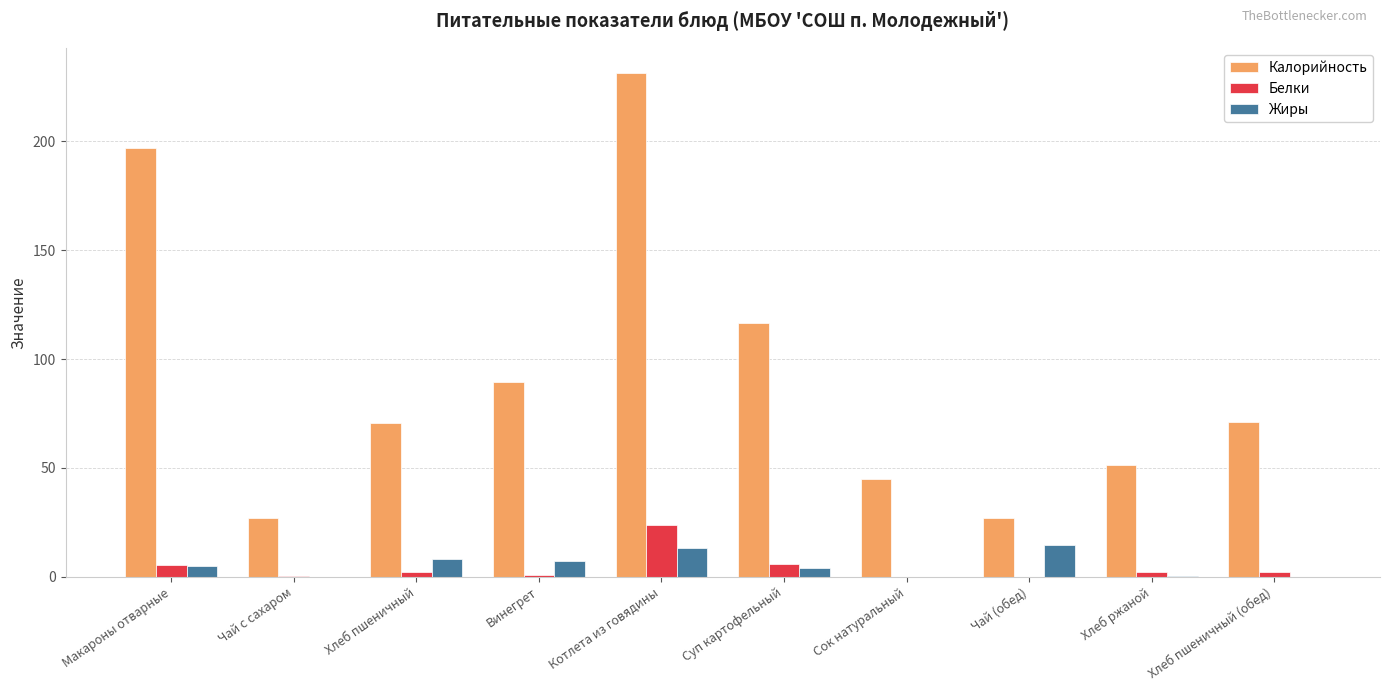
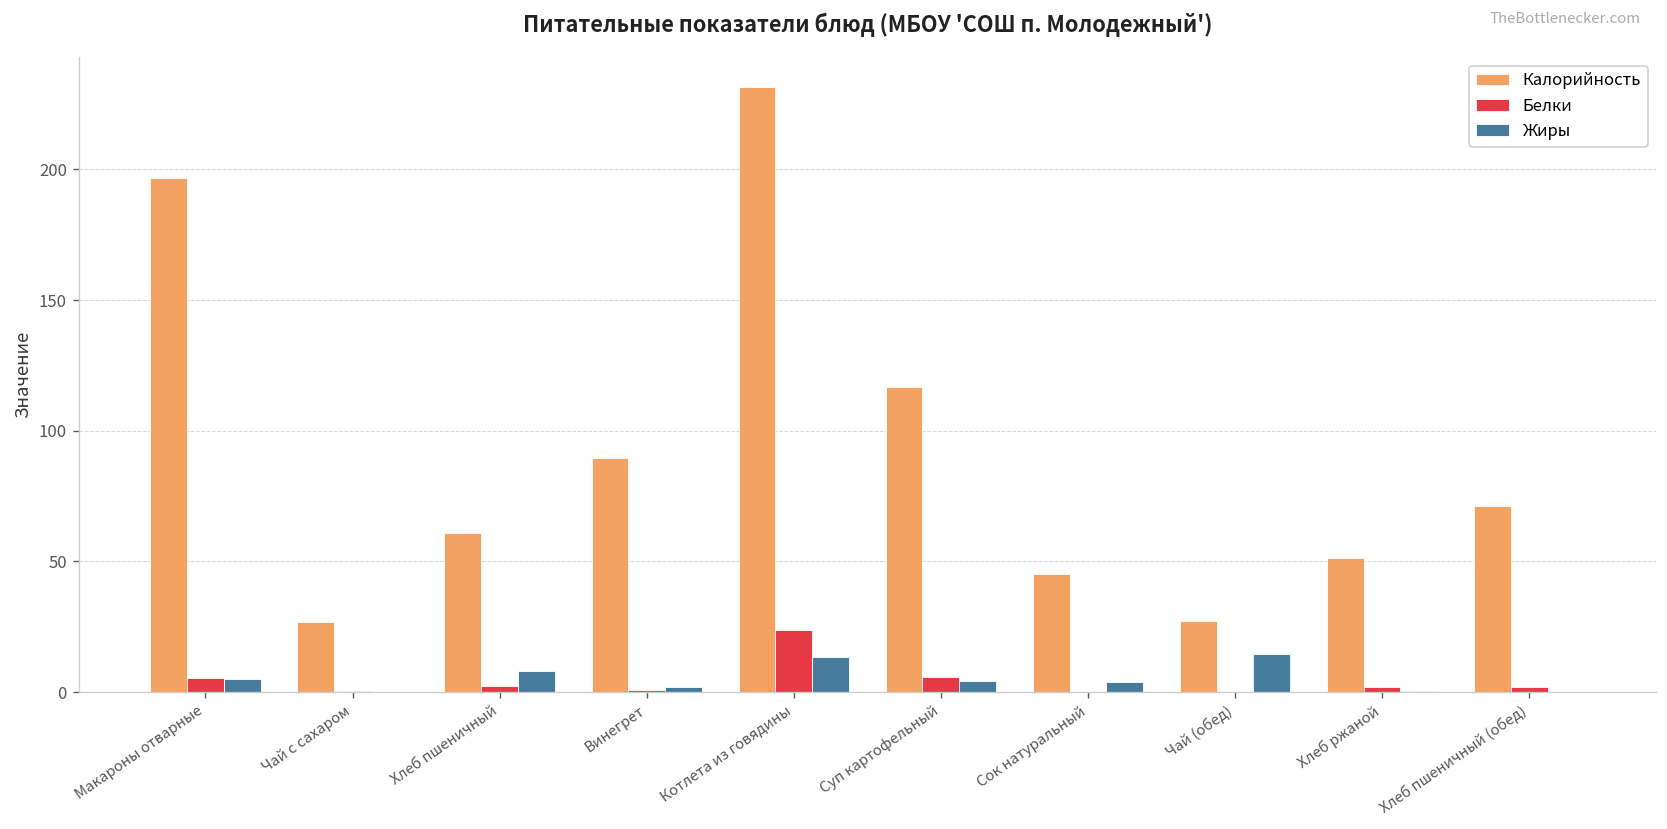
  {
    "Калорийность": {
      "Макароны отварные": 197,
      "Чай с сахаром": 27,
-     "Хлеб пшеничный": 71,
+     "Хлеб пшеничный": 61,
      "Винегрет": 90,
      "Котлета из говядины": 231,
      "Суп картофельный": 117,
      "Сок натуральный": 45,
      "Чай (обед)": 27,
      "Хлеб ржаной": 51,
      "Хлеб пшеничный (обед)": 71
    },
    "Белки": {
      "Макароны отварные": 5,
      "Хлеб пшеничный": 2,
      "Котлета из говядины": 24,
      "Суп картофельный": 6,
      "Сок натуральный": 0,
      "Чай (обед)": 0,
      "Хлеб ржаной": 2,
      "Хлеб пшеничный (обед)": 2
    },
    "Жиры": {
      "Макароны отварные": 5,
      "Чай с сахаром": 0,
      "Хлеб пшеничный": 8,
-     "Винегрет": 7,
+     "Винегрет": 2,
      "Котлета из говядины": 13,
      "Суп картофельный": 4,
-     "Сок натуральный": 0,
+     "Сок натуральный": 4,
      "Чай (обед)": 14,
      "Хлеб пшеничный (обед)": 0
    }
  }
